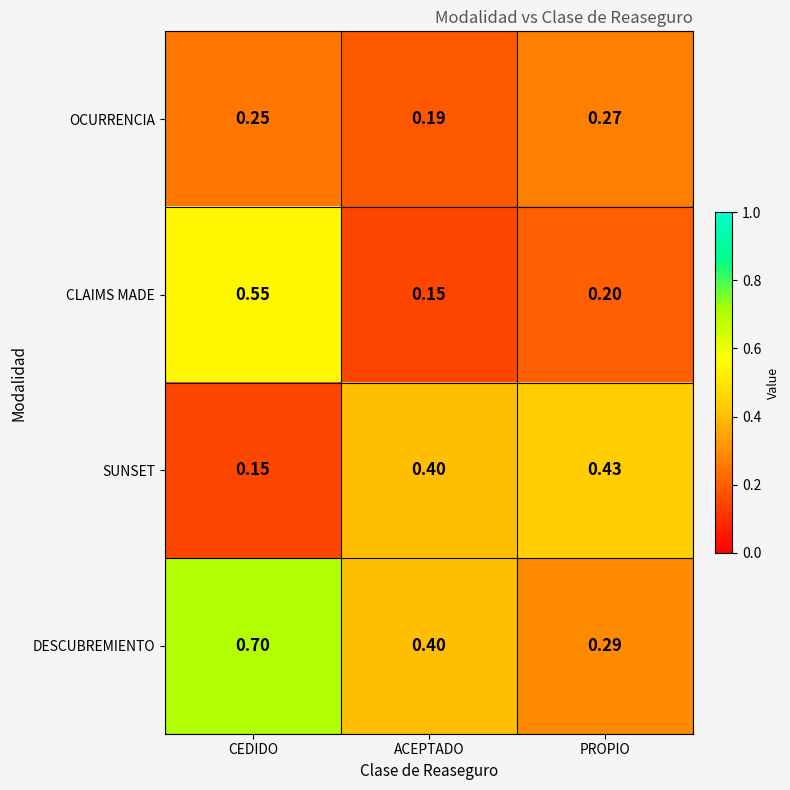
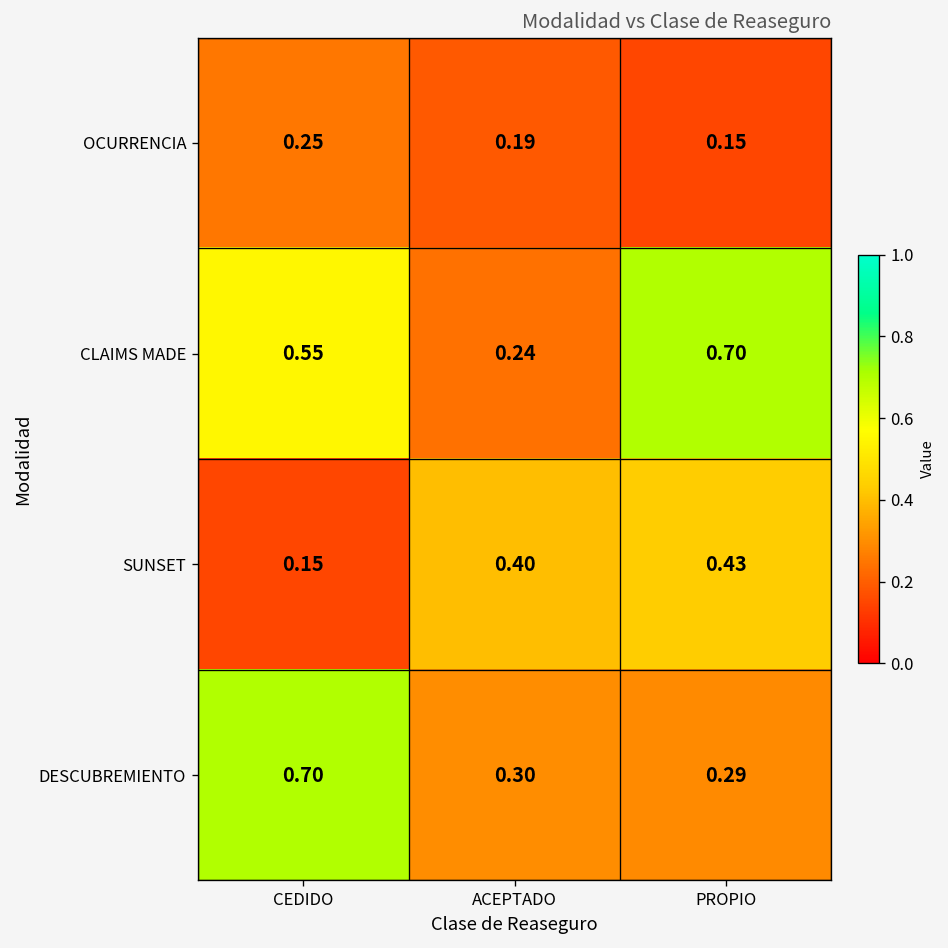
  {
    "OCURRENCIA": {
      "CEDIDO": 0.25,
      "ACEPTADO": 0.19,
-     "PROPIO": 0.27
+     "PROPIO": 0.15
    },
    "CLAIMS MADE": {
      "CEDIDO": 0.55,
-     "ACEPTADO": 0.15,
-     "PROPIO": 0.20
+     "ACEPTADO": 0.24,
+     "PROPIO": 0.70
    },
    "SUNSET": {
      "CEDIDO": 0.15,
      "ACEPTADO": 0.40,
      "PROPIO": 0.43
    },
    "DESCUBREMIENTO": {
      "CEDIDO": 0.70,
-     "ACEPTADO": 0.40,
+     "ACEPTADO": 0.30,
      "PROPIO": 0.29
    }
  }
